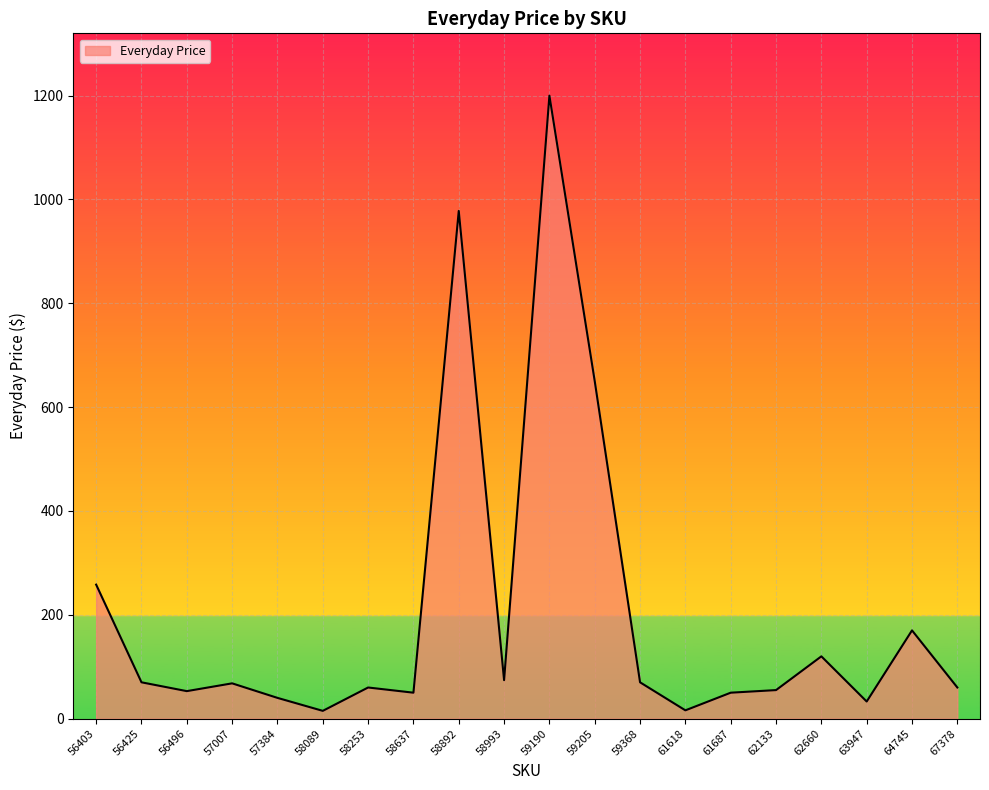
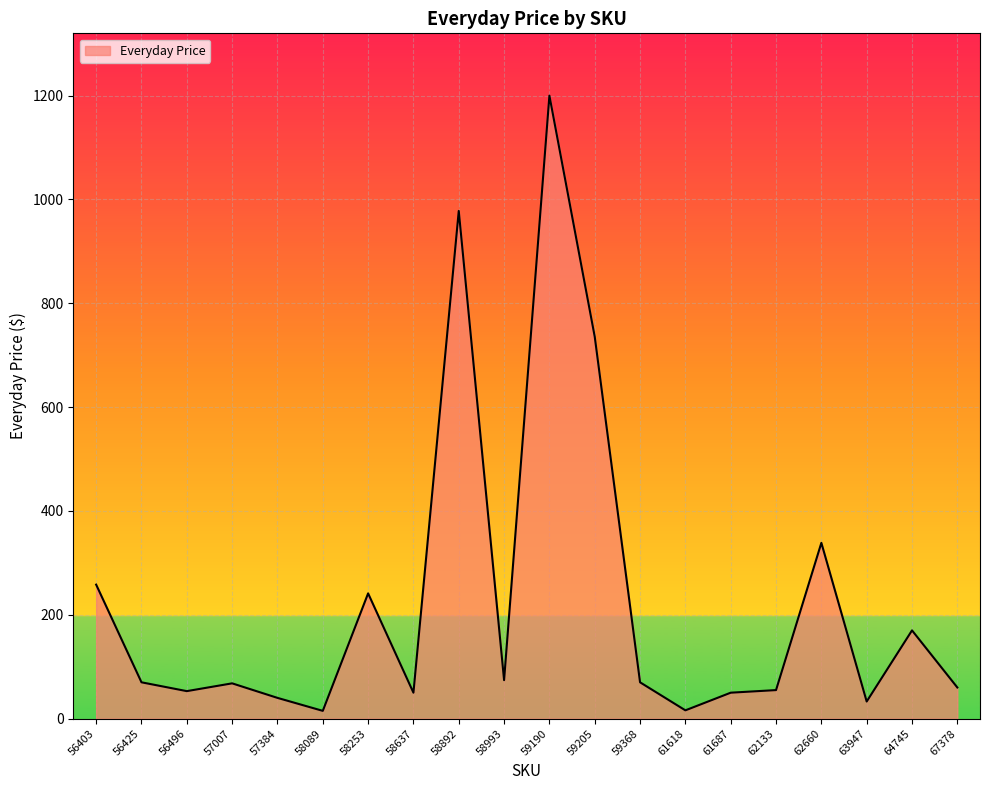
  {
    "56403": 260,
    "56425": 70,
    "56496": 50,
    "57007": 70,
    "57384": 40,
    "58089": 10,
-   "58253": 60,
+   "58253": 240,
    "58637": 50,
    "58892": 980,
    "58993": 70,
    "59190": 1200,
-   "59205": 650,
+   "59205": 740,
    "59368": 70,
    "61618": 20,
    "61687": 50,
    "62133": 50,
-   "62660": 120,
+   "62660": 340,
    "63947": 30,
    "64745": 170,
    "67378": 60
  }
